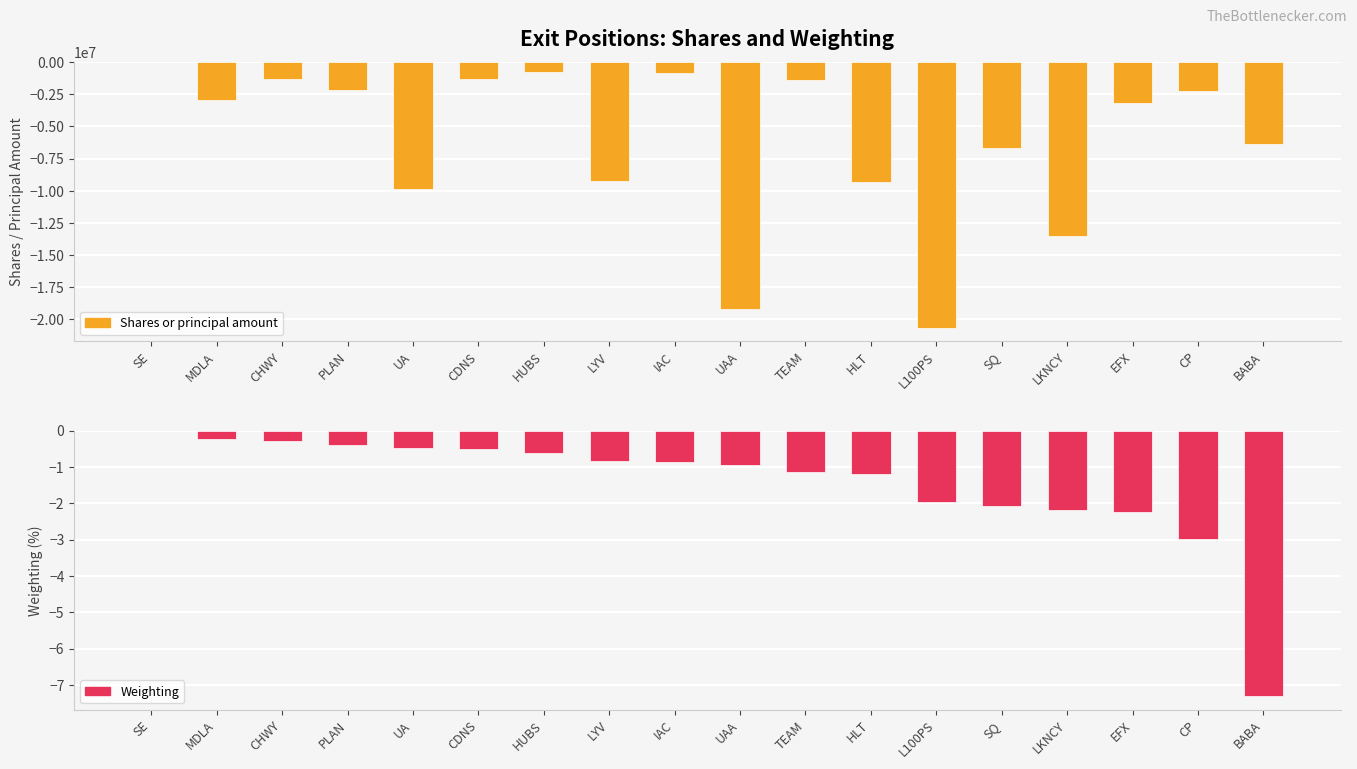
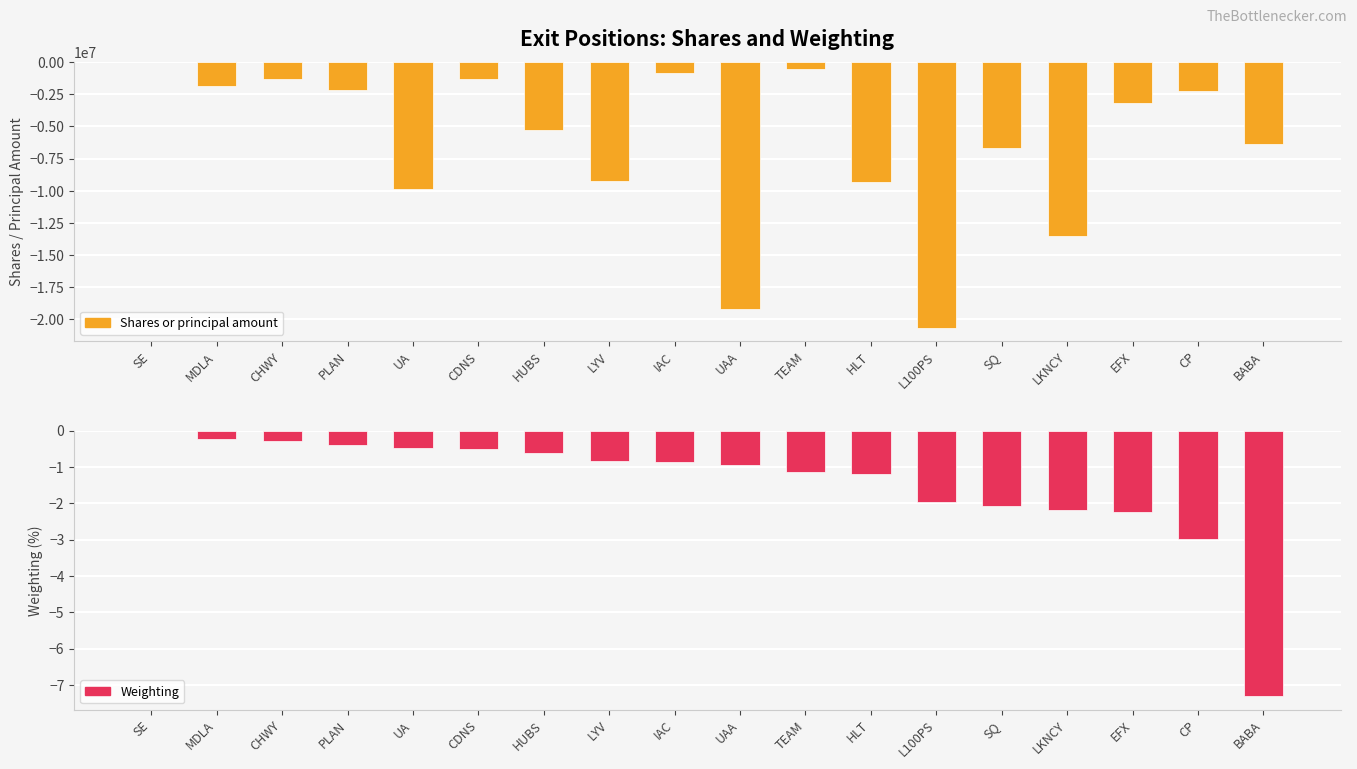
  {
    "Exit Positions: Shares and Weighting": {
-     "MDLA": -3000000,
+     "MDLA": -1900000,
      "CHWY": -1300000,
      "PLAN": -2200000,
      "UA": -9900000,
      "CDNS": -1300000,
-     "HUBS": -800000,
+     "HUBS": -5300000,
      "LYV": -9200000,
      "IAC": -800000,
      "UAA": -19200000,
-     "TEAM": -1400000,
+     "TEAM": -500000,
      "HLT": -9300000,
      "L100PS": -20700000,
      "SQ": -6700000,
      "LKNCY": -13500000,
      "EFX": -3200000,
      "CP": -2300000,
      "BABA": -6300000
    }
  }
